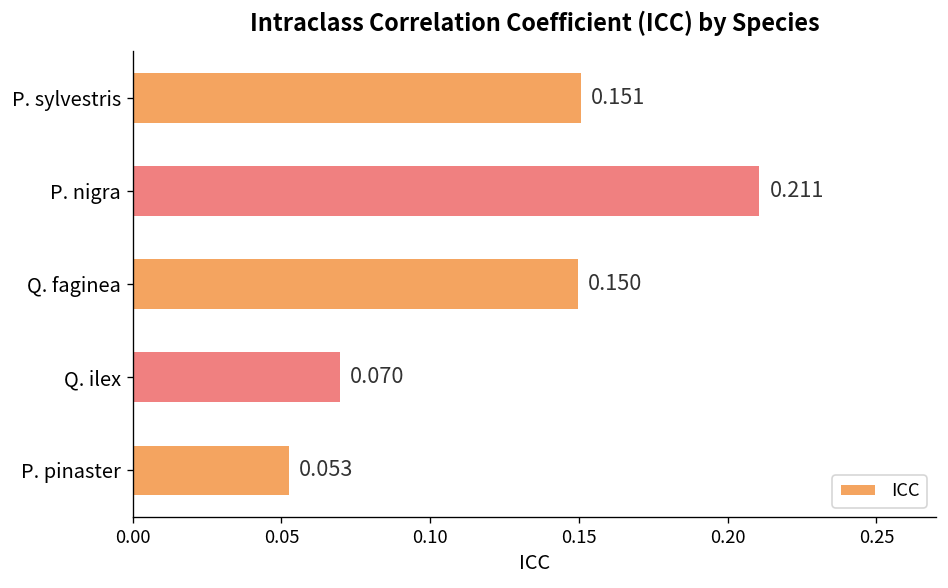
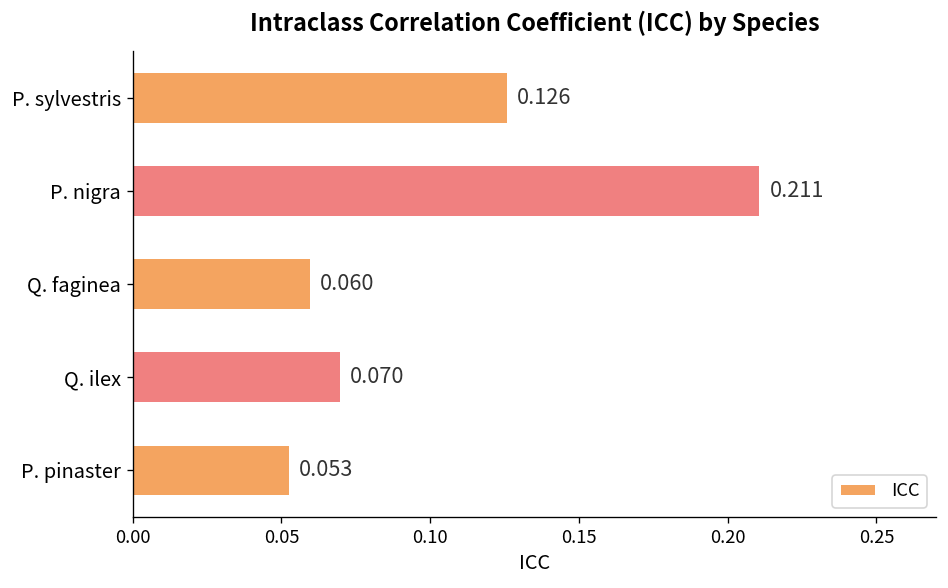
  {
-   "P. sylvestris": 0.151,
+   "P. sylvestris": 0.126,
    "P. nigra": 0.211,
-   "Q. faginea": 0.150,
+   "Q. faginea": 0.060,
    "Q. ilex": 0.070,
    "P. pinaster": 0.053
  }
